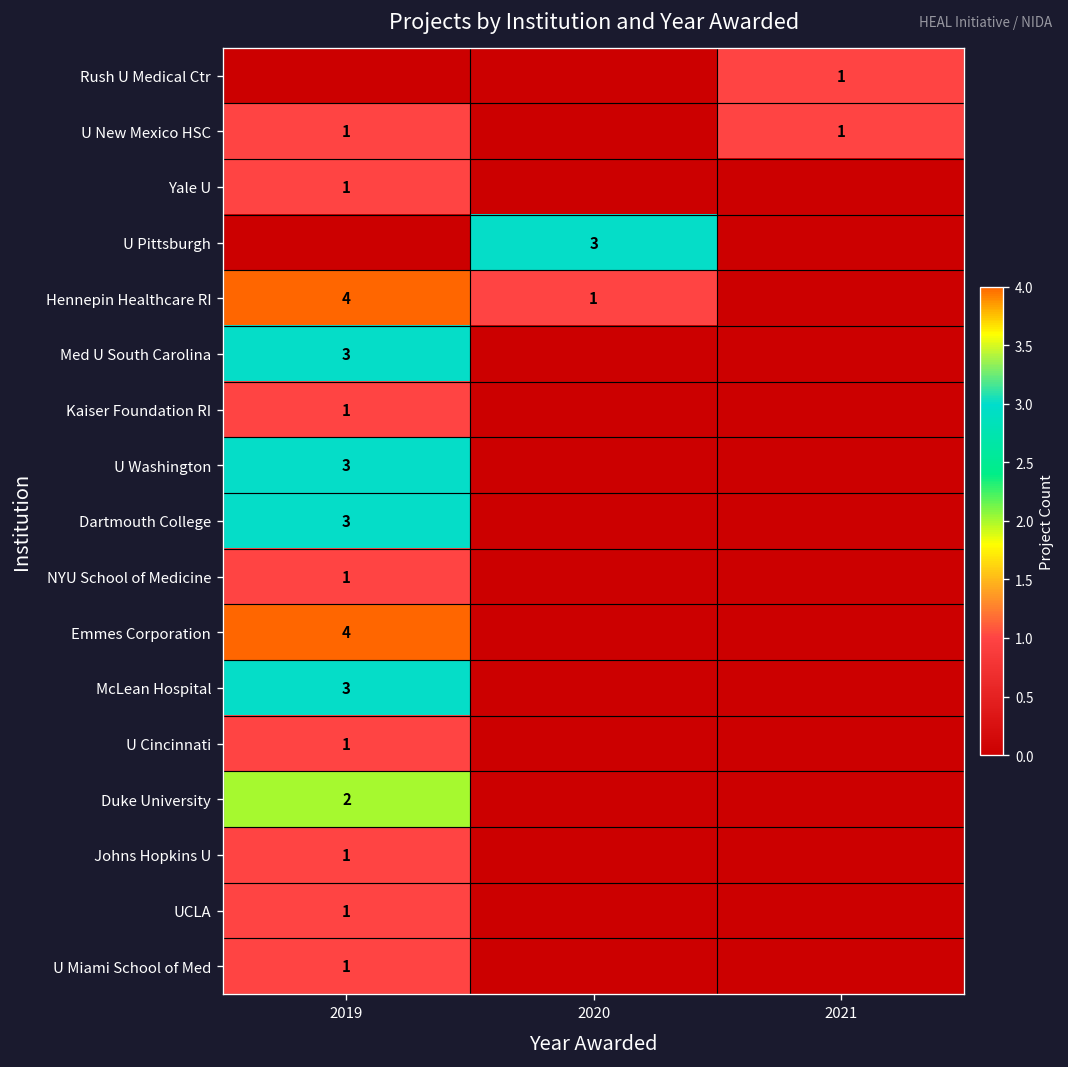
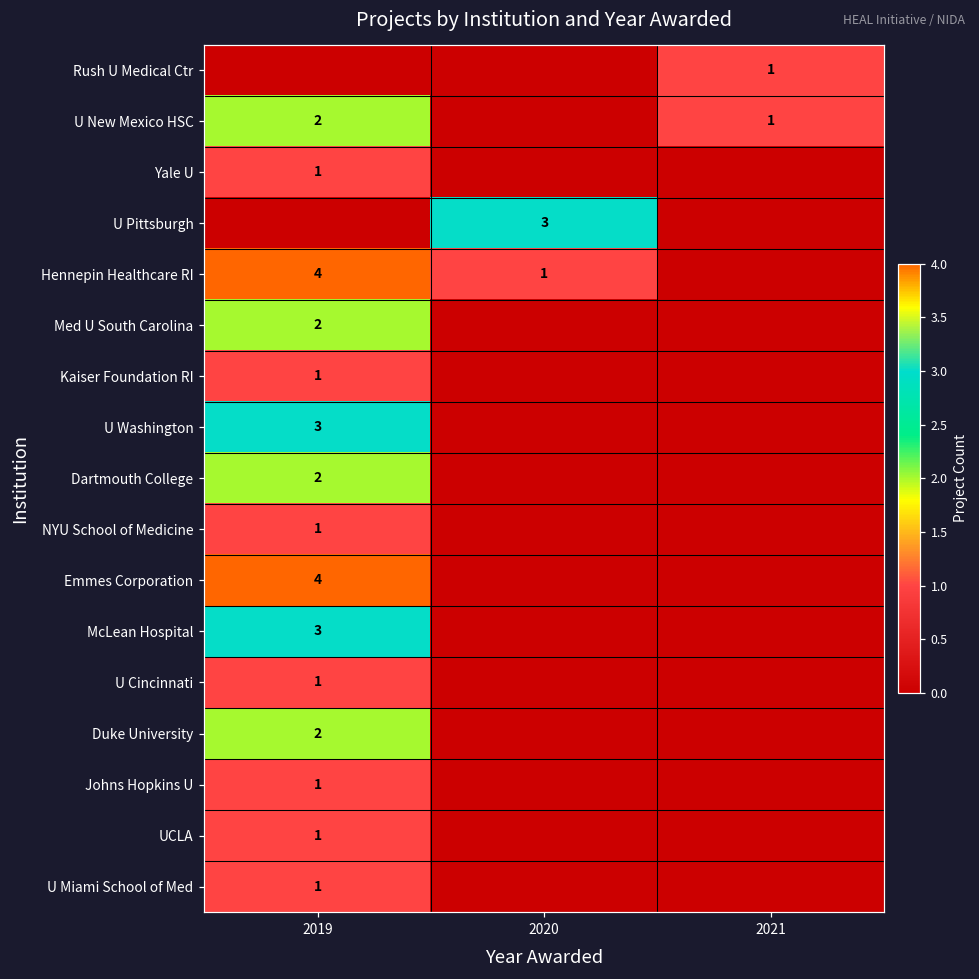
  {
    "Rush U Medical Ctr": {
      "2021": 1
    },
    "U New Mexico HSC": {
-     "2019": 1,
+     "2019": 2,
      "2021": 1
    },
    "Yale U": {
      "2019": 1
    },
    "U Pittsburgh": {
      "2020": 3
    },
    "Hennepin Healthcare RI": {
      "2019": 4,
      "2020": 1
    },
    "Med U South Carolina": {
-     "2019": 3
+     "2019": 2
    },
    "Kaiser Foundation RI": {
      "2019": 1
    },
    "U Washington": {
      "2019": 3
    },
    "Dartmouth College": {
-     "2019": 3
+     "2019": 2
    },
    "NYU School of Medicine": {
      "2019": 1
    },
    "Emmes Corporation": {
      "2019": 4
    },
    "McLean Hospital": {
      "2019": 3
    },
    "U Cincinnati": {
      "2019": 1
    },
    "Duke University": {
      "2019": 2
    },
    "Johns Hopkins U": {
      "2019": 1
    },
    "UCLA": {
      "2019": 1
    },
    "U Miami School of Med": {
      "2019": 1
    }
  }
